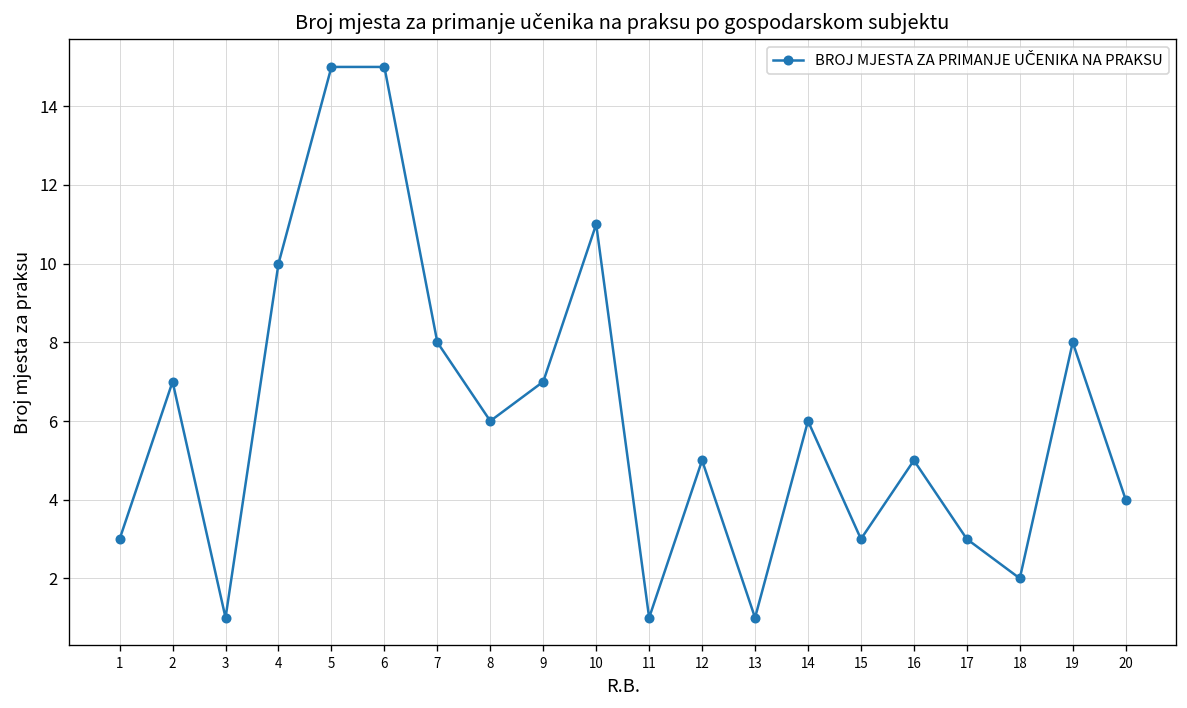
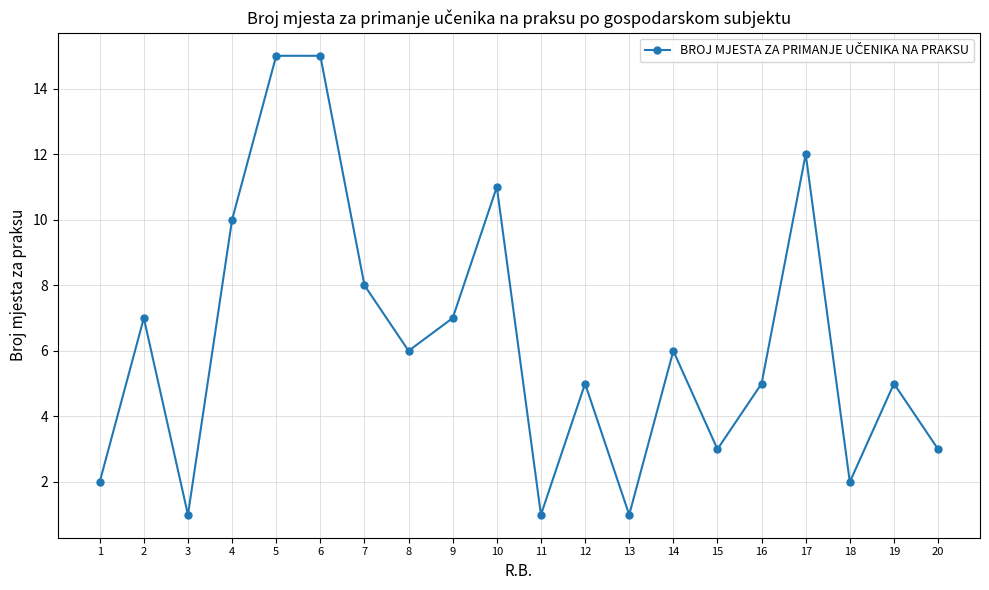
  {
-   "1": 3,
+   "1": 2,
    "2": 7,
    "3": 1,
    "4": 10,
    "5": 15,
    "6": 15,
    "7": 8,
    "8": 6,
    "9": 7,
    "10": 11,
    "11": 1,
    "12": 5,
    "13": 1,
    "14": 6,
    "15": 3,
    "16": 5,
-   "17": 3,
+   "17": 12,
    "18": 2,
-   "19": 8,
-   "20": 4
+   "19": 5,
+   "20": 3
  }
